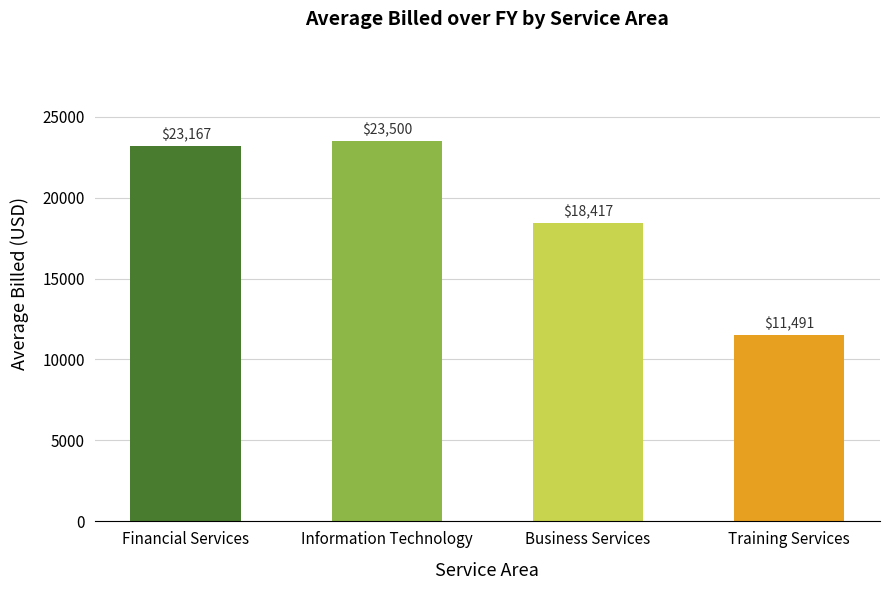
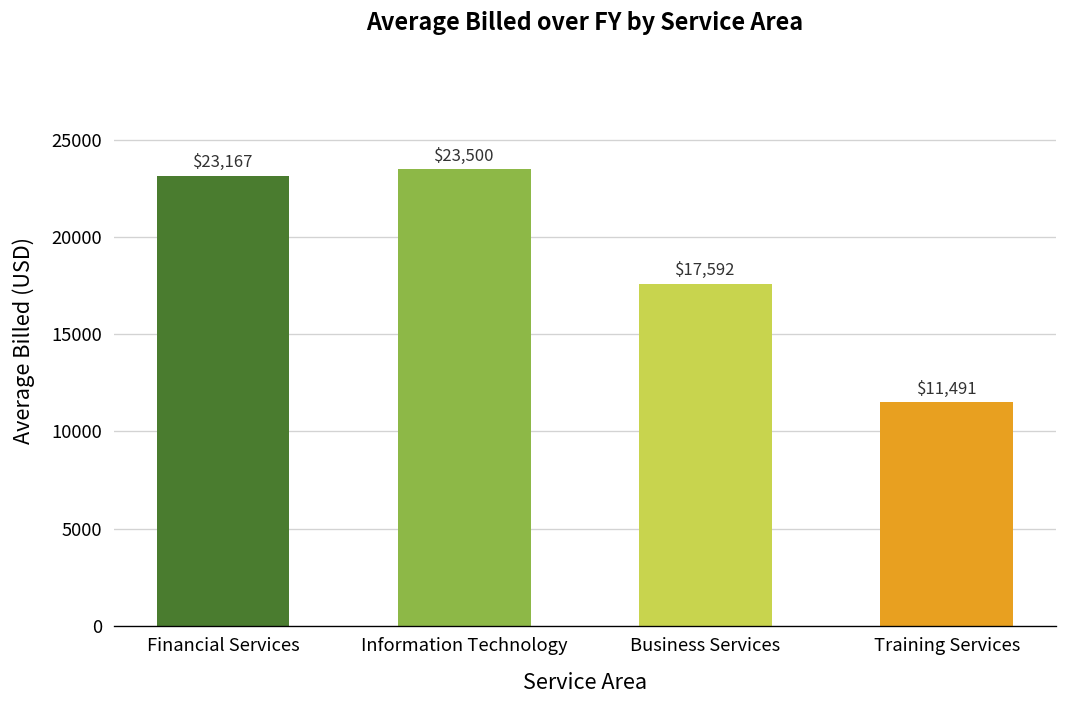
  {
    "Financial Services": "$23,167",
    "Information Technology": "$23,500",
-   "Business Services": "$18,417",
+   "Business Services": "$17,592",
    "Training Services": "$11,491"
  }
